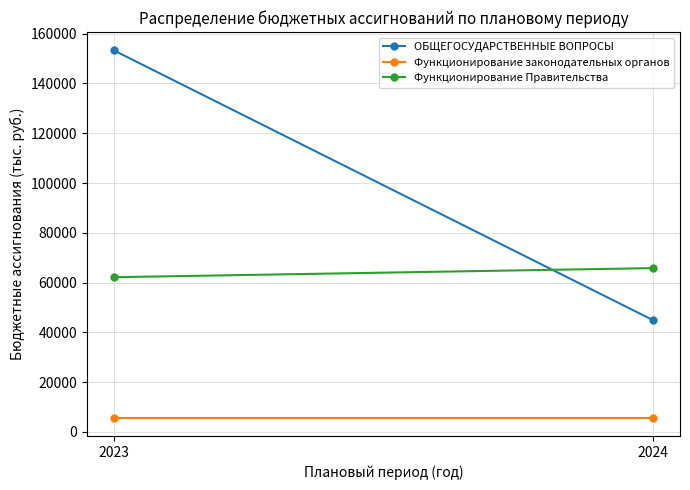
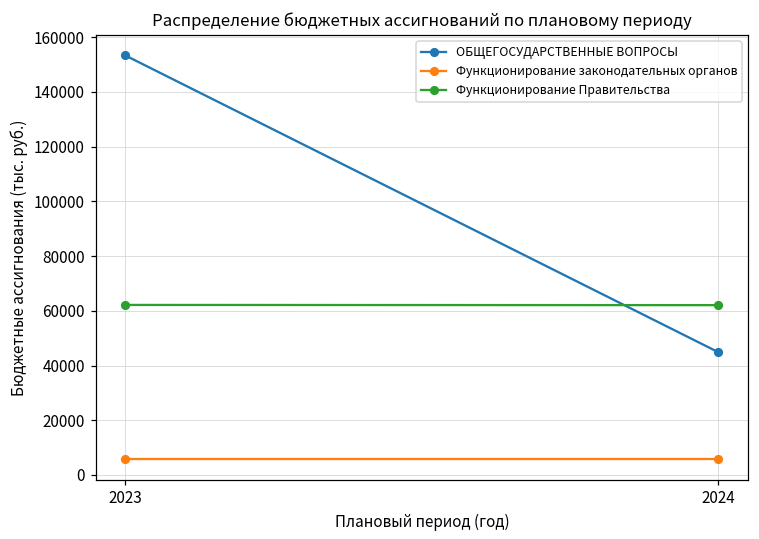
  {
    "ОБЩЕГОСУДАРСТВЕННЫЕ ВОПРОСЫ": {
      "2023": 153000,
      "2024": 45000
    },
    "Функционирование законодательных органов": {
      "2023": 6000,
      "2024": 6000
    },
    "Функционирование Правительства": {
      "2023": 62000,
-     "2024": 66000
+     "2024": 62000
    }
  }
